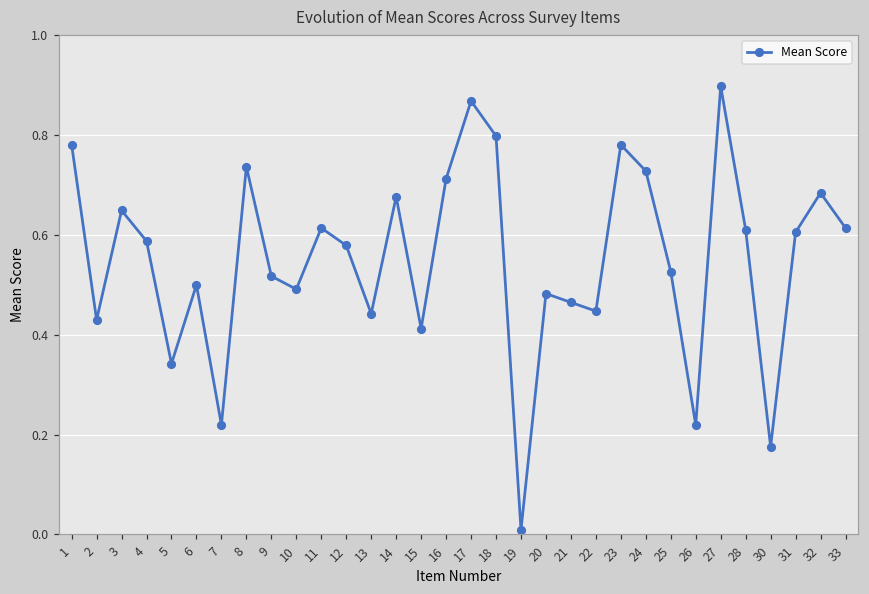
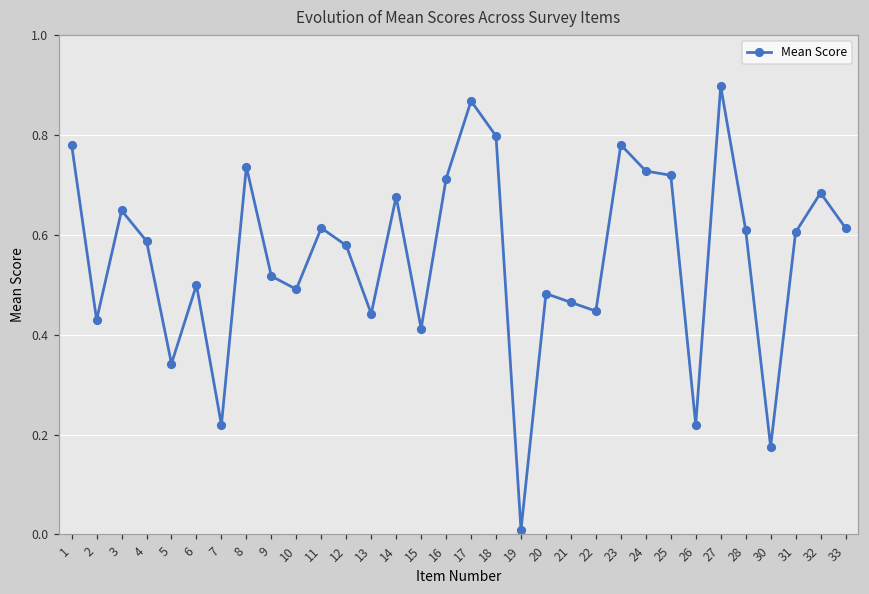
  {
    "Mean Score": {
      "1": 0.78,
      "2": 0.43,
      "3": 0.65,
      "4": 0.59,
      "5": 0.34,
      "6": 0.50,
      "7": 0.22,
      "8": 0.74,
      "9": 0.52,
      "10": 0.49,
      "11": 0.61,
      "12": 0.58,
      "13": 0.44,
      "14": 0.68,
      "15": 0.41,
      "16": 0.71,
      "17": 0.87,
      "18": 0.80,
      "19": 0.01,
      "20": 0.48,
      "21": 0.46,
      "22": 0.45,
      "23": 0.78,
      "24": 0.73,
-     "25": 0.53,
+     "25": 0.72,
      "26": 0.22,
      "27": 0.90,
      "28": 0.61,
      "30": 0.18,
      "31": 0.61,
      "32": 0.68,
      "33": 0.61
    }
  }
